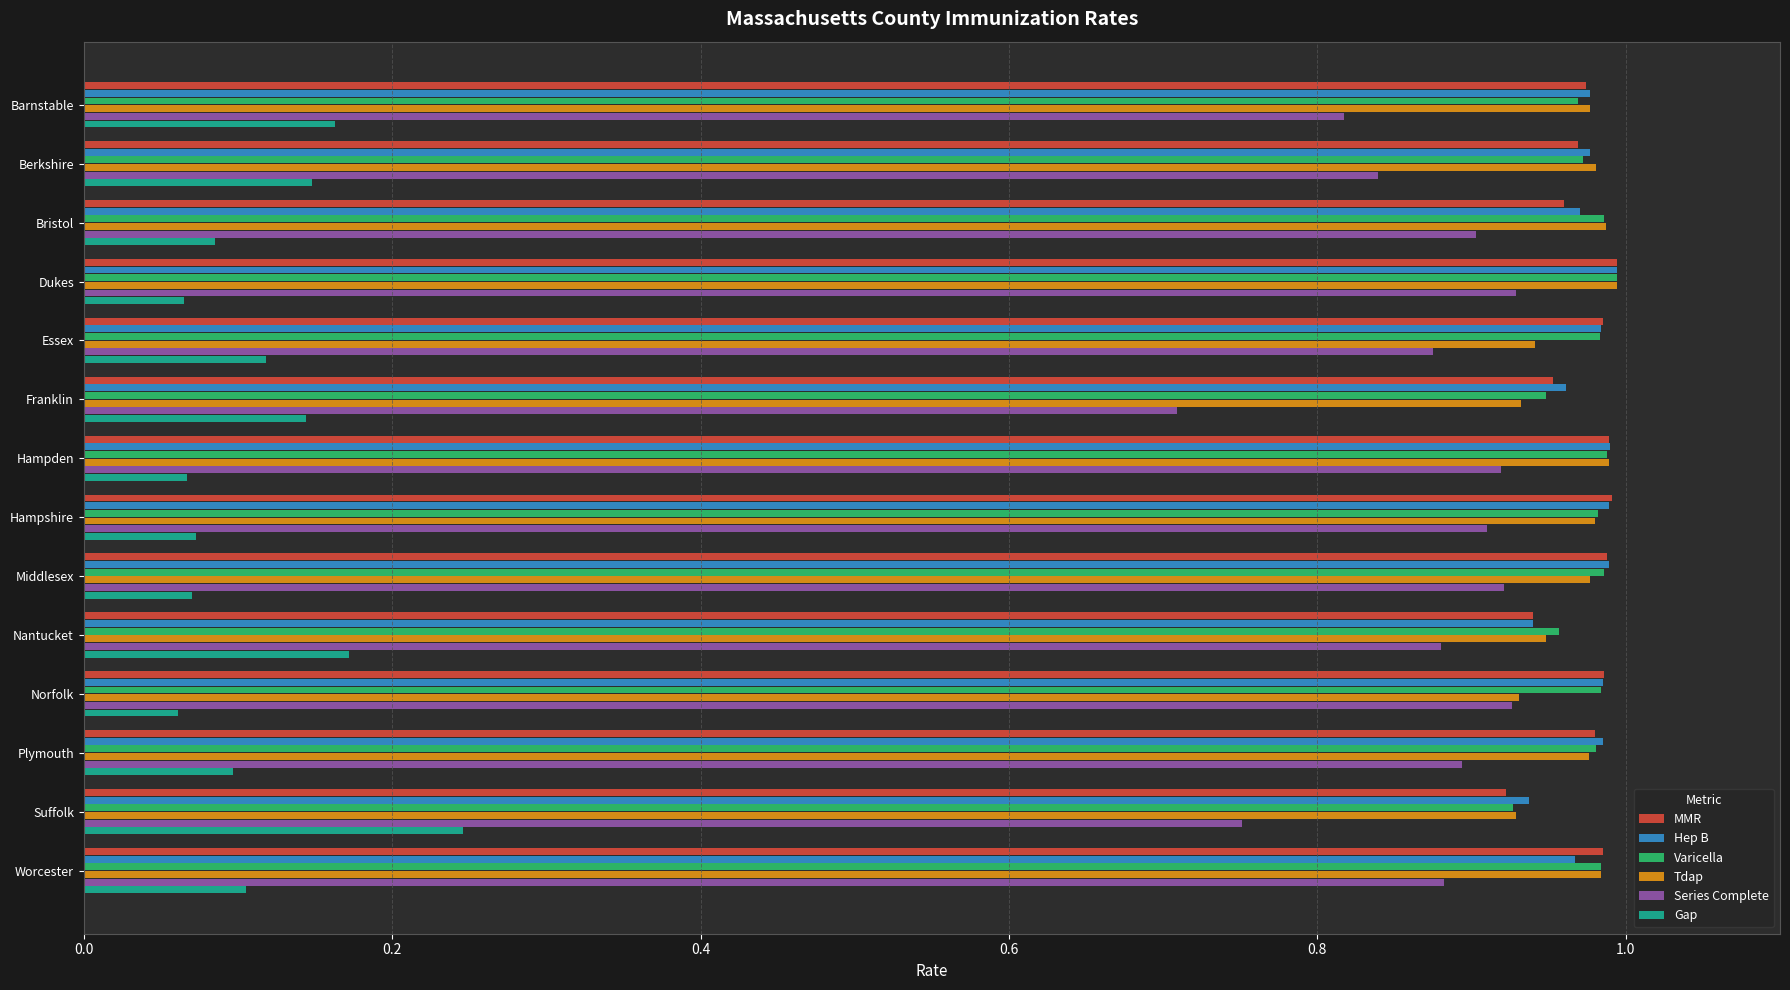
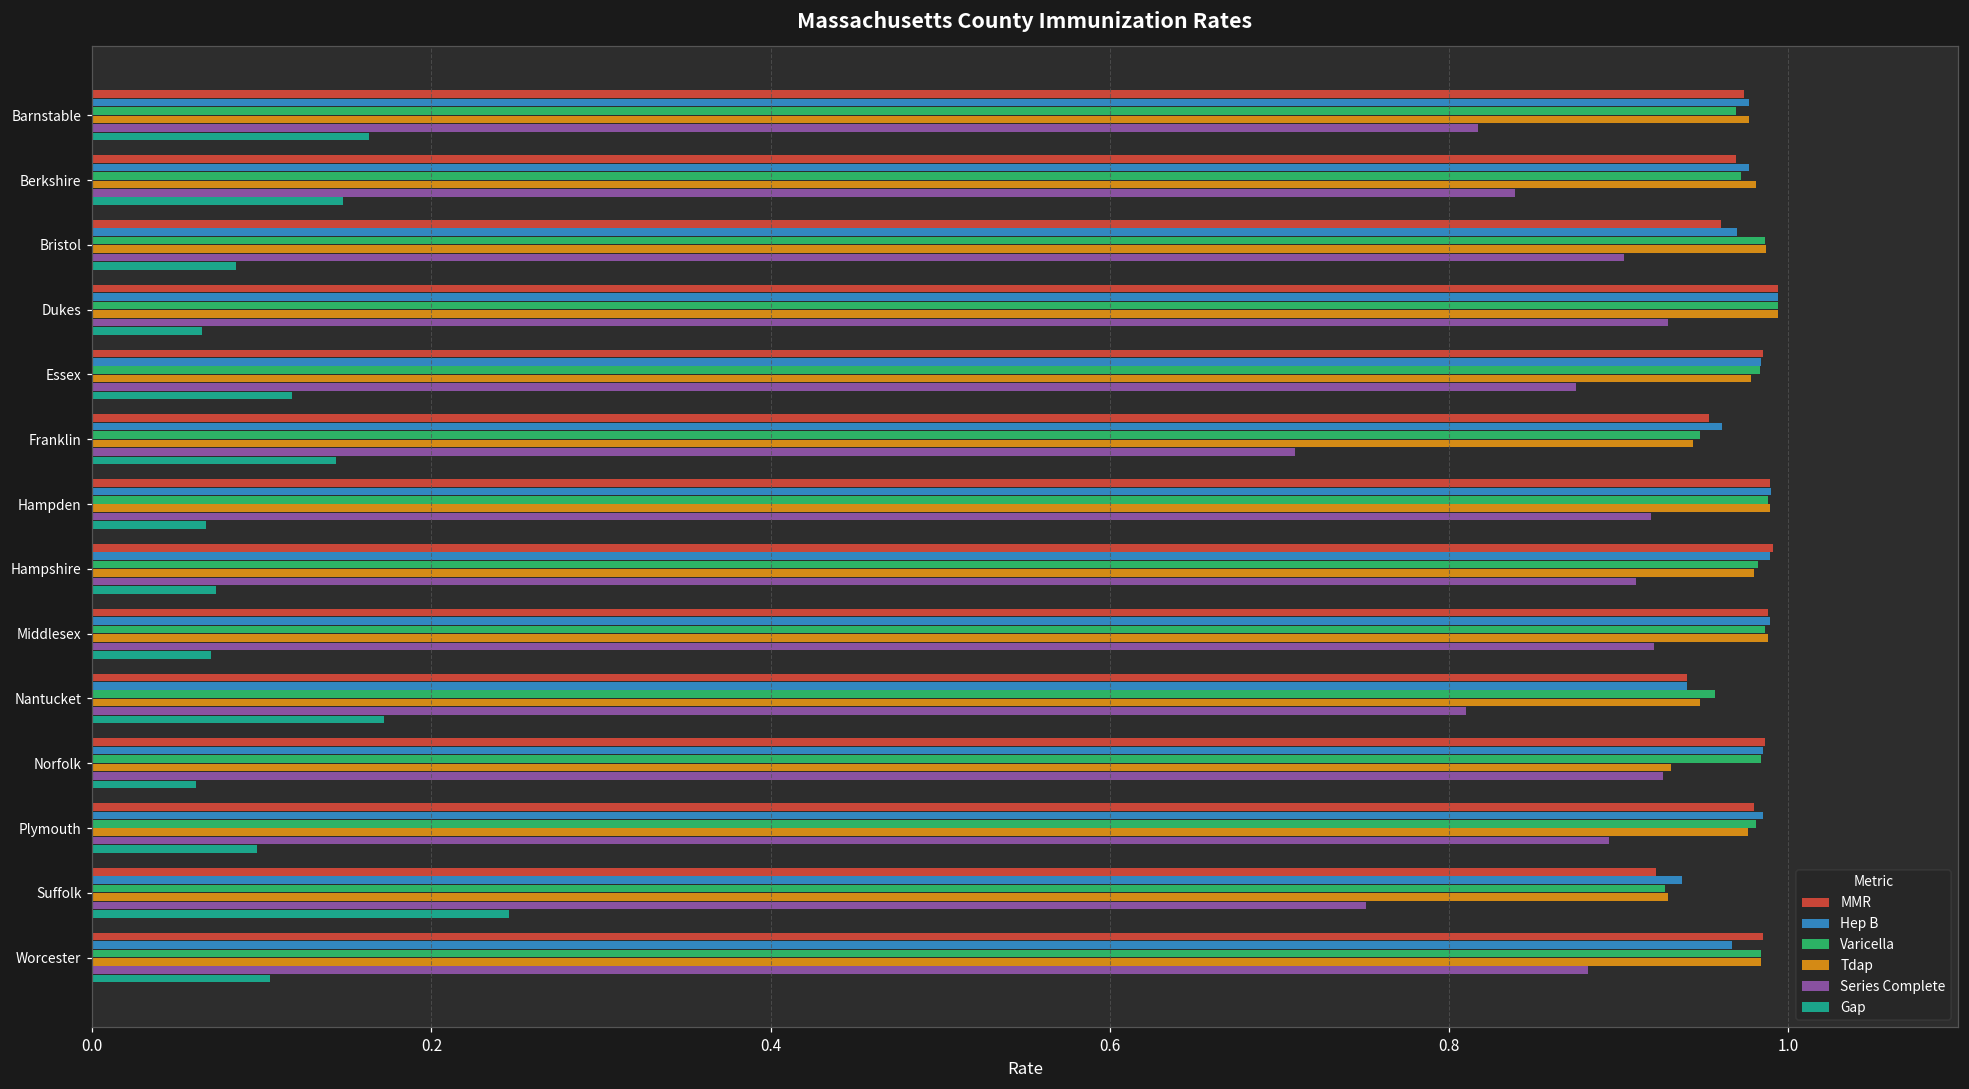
  {
    "MMR": {
      "Barnstable": 0.974,
      "Berkshire": 0.969,
      "Bristol": 0.960,
      "Dukes": 0.994,
      "Essex": 0.985,
      "Franklin": 0.953,
      "Hampden": 0.989,
      "Hampshire": 0.991,
      "Middlesex": 0.988,
      "Nantucket": 0.940,
      "Norfolk": 0.986,
      "Plymouth": 0.980,
      "Suffolk": 0.922,
      "Worcester": 0.985
    },
    "Hep B": {
      "Barnstable": 0.977,
      "Berkshire": 0.977,
      "Bristol": 0.970,
      "Dukes": 0.994,
      "Essex": 0.984,
      "Franklin": 0.961,
      "Hampden": 0.990,
      "Hampshire": 0.989,
      "Middlesex": 0.989,
      "Nantucket": 0.940,
      "Norfolk": 0.985,
      "Plymouth": 0.985,
      "Suffolk": 0.937,
      "Worcester": 0.967
    },
    "Tdap": {
      "Barnstable": 0.977,
      "Berkshire": 0.981,
      "Bristol": 0.987,
      "Dukes": 0.994,
-     "Essex": 0.941,
-     "Franklin": 0.932,
+     "Essex": 0.978,
+     "Franklin": 0.944,
      "Hampden": 0.989,
      "Hampshire": 0.980,
-     "Middlesex": 0.977,
+     "Middlesex": 0.988,
      "Nantucket": 0.948,
      "Norfolk": 0.931,
      "Plymouth": 0.976,
      "Suffolk": 0.929,
      "Worcester": 0.984
    },
    "Series Complete": {
      "Barnstable": 0.817,
      "Berkshire": 0.84,
      "Bristol": 0.903,
      "Dukes": 0.93,
      "Essex": 0.875,
      "Franklin": 0.71,
      "Hampden": 0.92,
      "Hampshire": 0.91,
      "Middlesex": 0.92,
-     "Nantucket": 0.88,
+     "Nantucket": 0.81,
      "Norfolk": 0.926,
      "Plymouth": 0.894,
      "Suffolk": 0.75,
      "Worcester": 0.882
    }
  }
